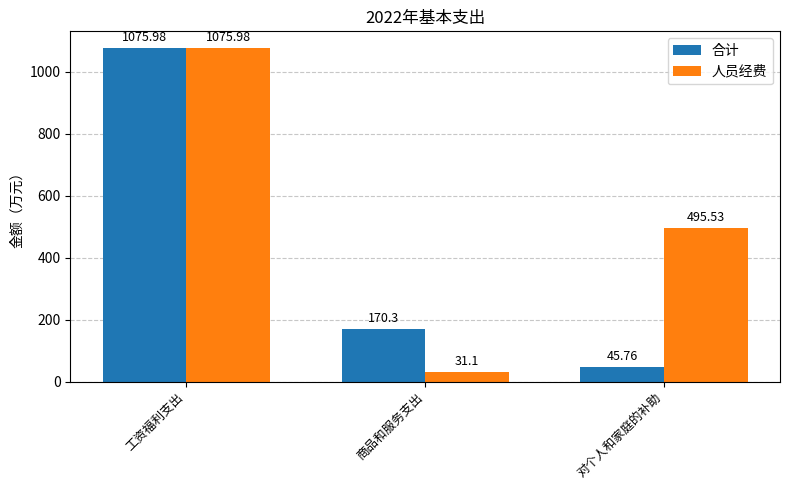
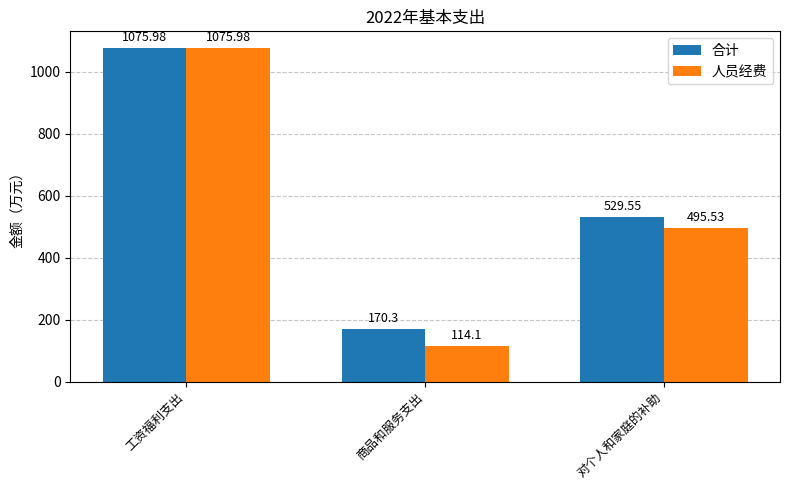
  {
    "合计": {
      "工资福利支出": 1075.98,
      "商品和服务支出": 170.3,
-     "对个人和家庭的补助": 45.76
+     "对个人和家庭的补助": 529.55
    },
    "人员经费": {
      "工资福利支出": 1075.98,
-     "商品和服务支出": 31.1,
+     "商品和服务支出": 114.1,
      "对个人和家庭的补助": 495.53
    }
  }
